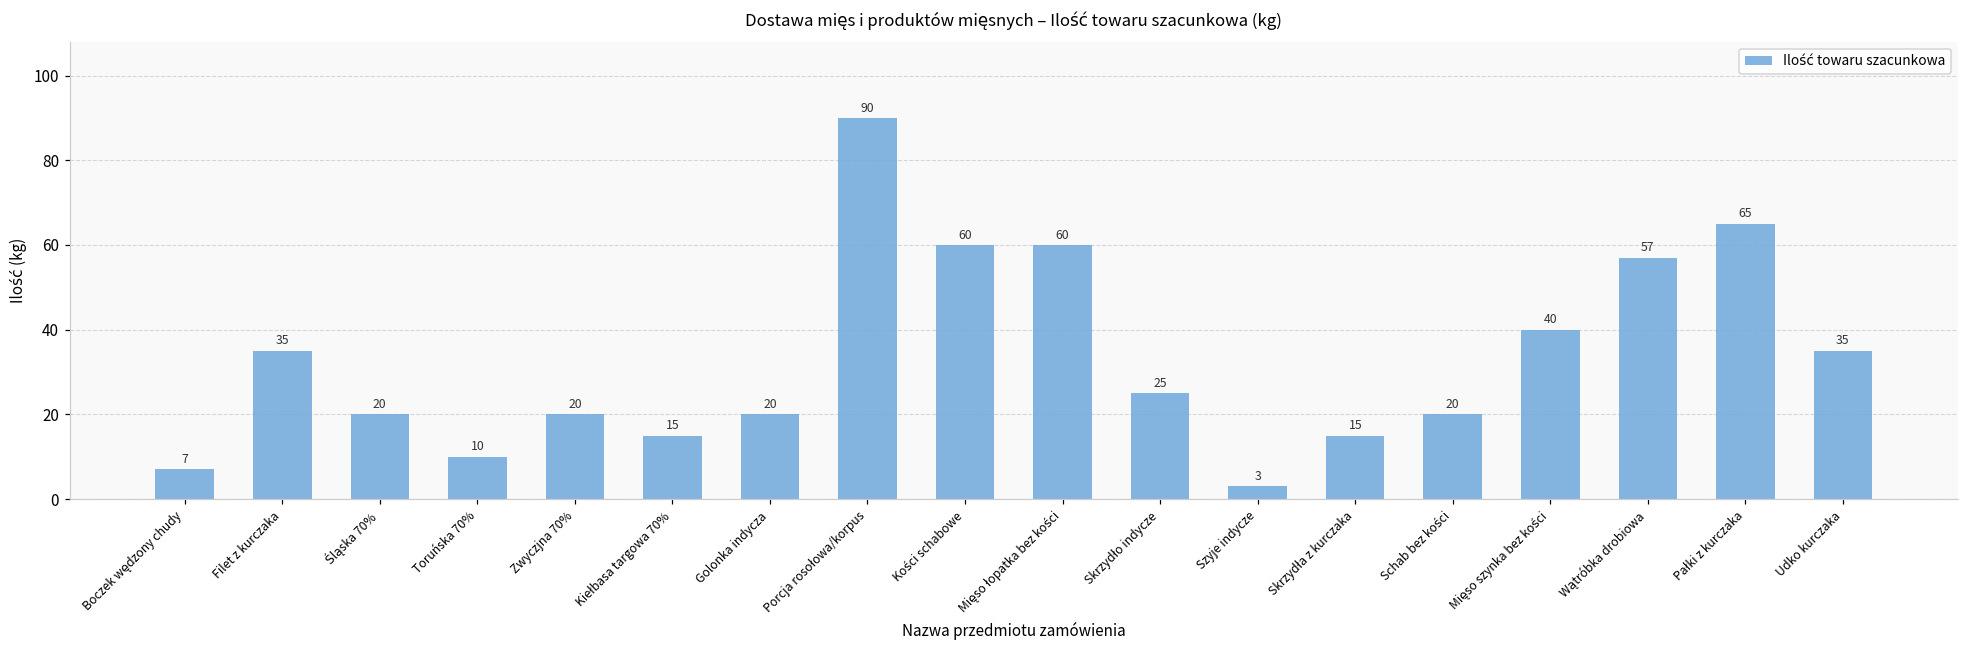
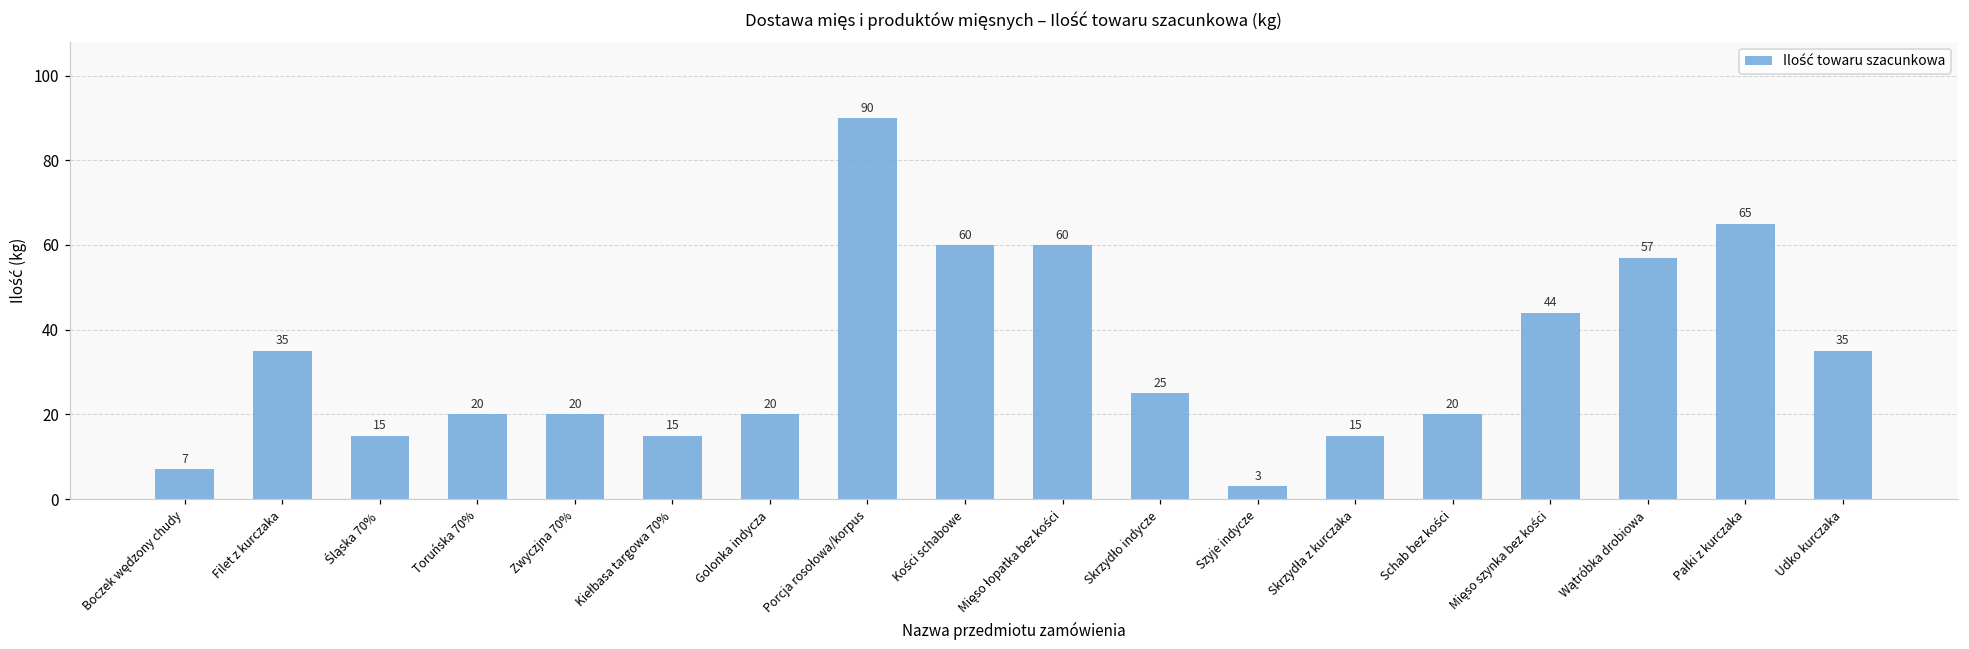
  {
    "Boczek wędzony chudy": 7,
    "Filet z kurczaka": 35,
-   "Śląska 70%": 20,
-   "Toruńska 70%": 10,
+   "Śląska 70%": 15,
+   "Toruńska 70%": 20,
    "Zwyczjna 70%": 20,
    "Kiełbasa targowa 70%": 15,
    "Golonka indycza": 20,
    "Porcja rosołowa/korpus": 90,
    "Kości schabowe": 60,
    "Mięso łopatka bez kości": 60,
    "Skrzydło indycze": 25,
    "Szyje indycze": 3,
    "Skrzydła z kurczaka": 15,
    "Schab bez kości": 20,
-   "Mięso szynka bez kości": 40,
+   "Mięso szynka bez kości": 44,
    "Wątróbka drobiowa": 57,
    "Pałki z kurczaka": 65,
    "Udko kurczaka": 35
  }
